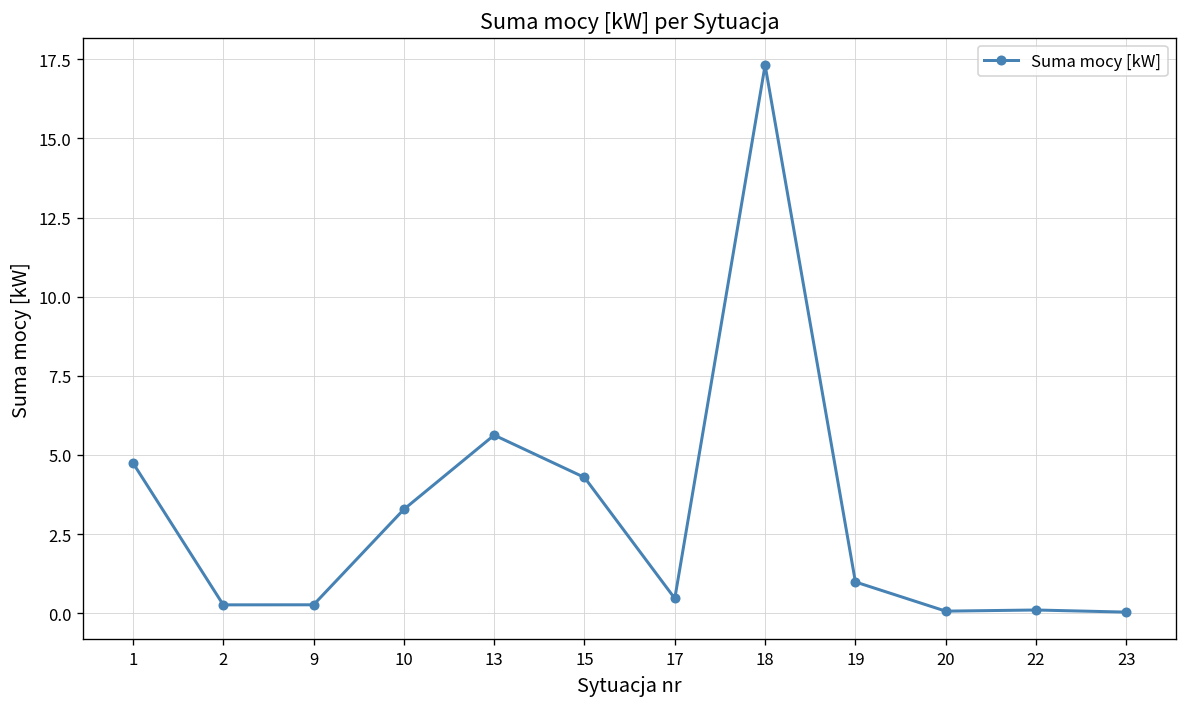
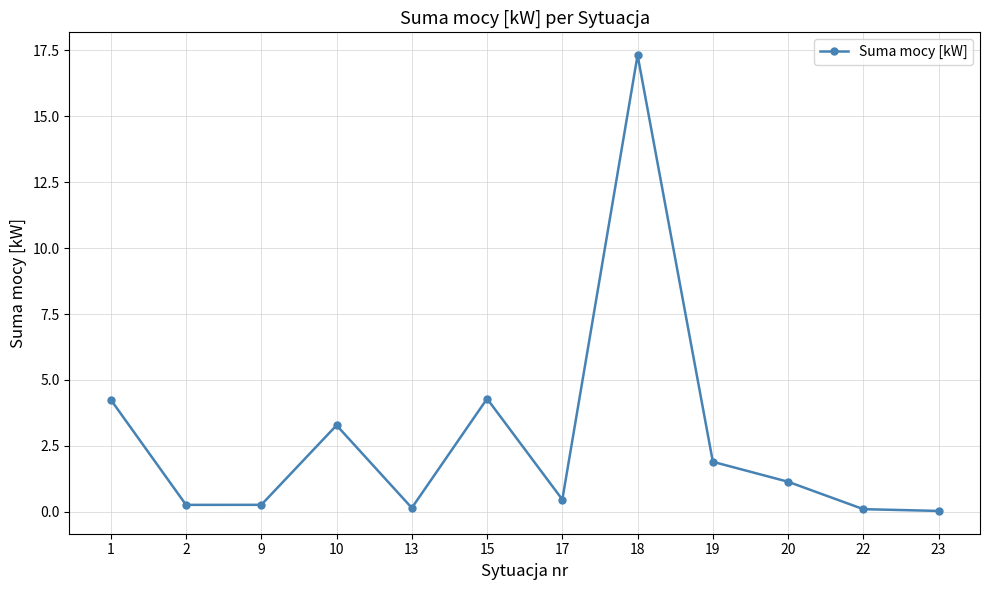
  {
-   "1": 4.7,
+   "1": 4.3,
    "2": 0.3,
    "9": 0.3,
    "10": 3.3,
-   "13": 5.6,
+   "13": 0.2,
    "15": 4.3,
    "17": 0.5,
    "18": 17.3,
-   "19": 1.0,
-   "20": 0.1,
+   "19": 1.9,
+   "20": 1.1,
    "22": 0.1,
    "23": 0.0
  }
